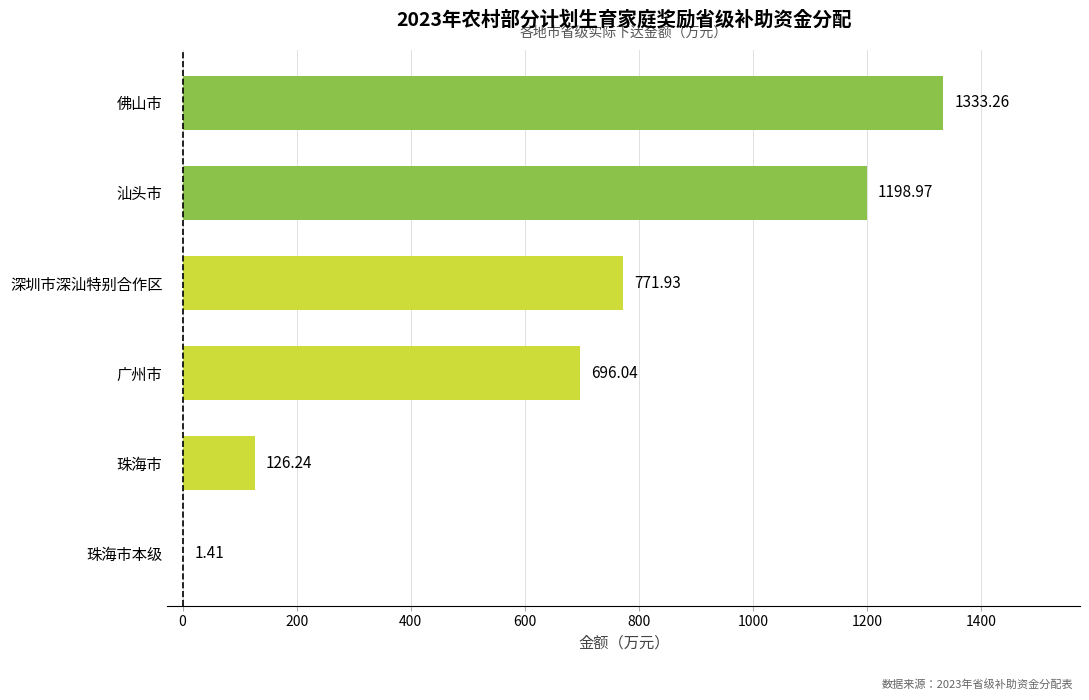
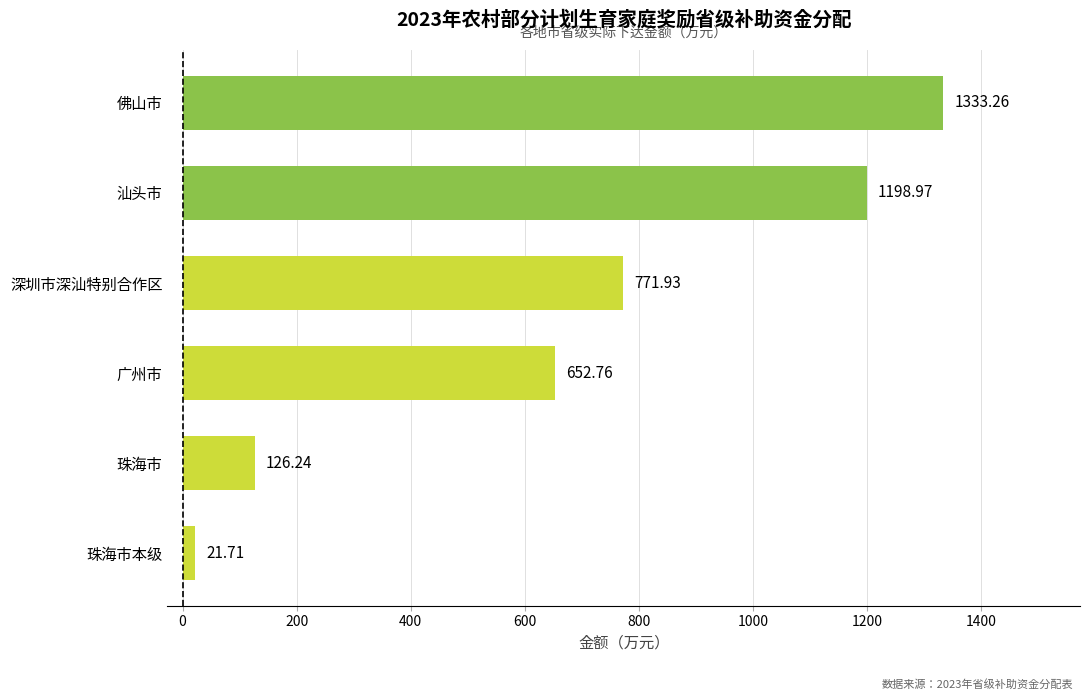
  {
    "佛山市": 1333.26,
    "汕头市": 1198.97,
    "深圳市深汕特别合作区": 771.93,
-   "广州市": 696.04,
+   "广州市": 652.76,
    "珠海市": 126.24,
-   "珠海市本级": 1.41
+   "珠海市本级": 21.71
  }
